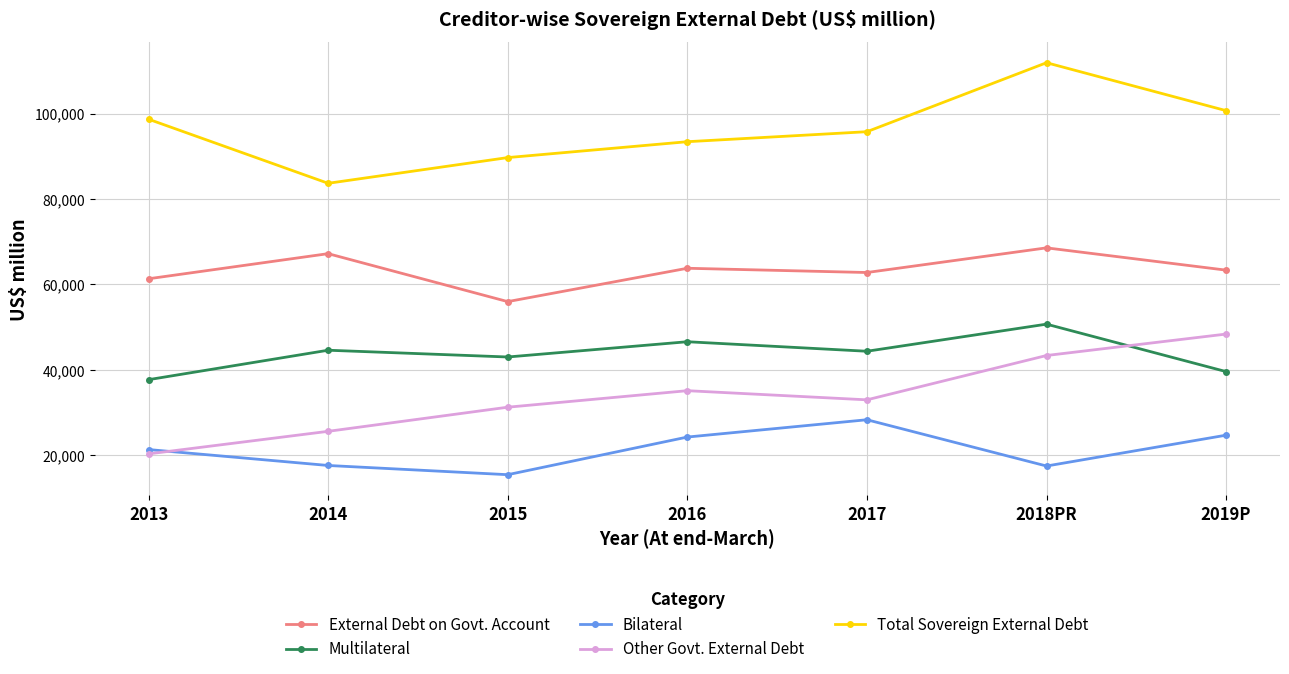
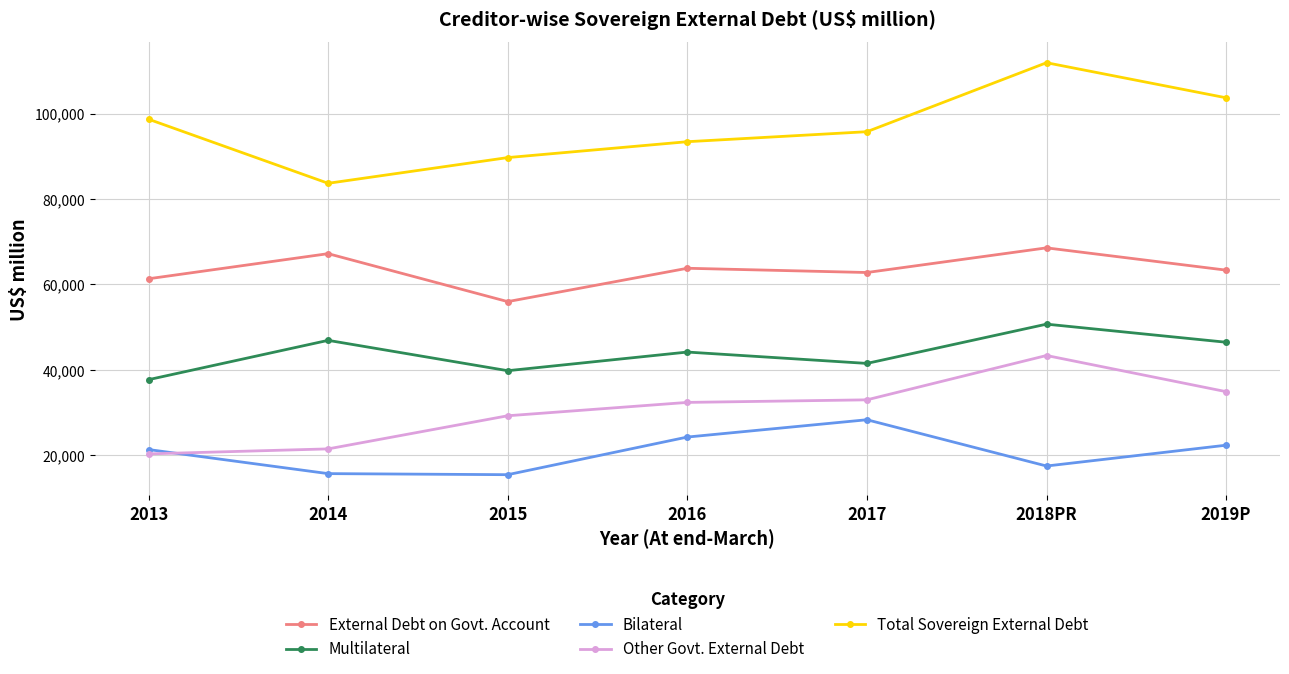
  {
    "External Debt on Govt. Account": {
      "2013": "61,000",
      "2014": "67,000",
      "2015": "56,000",
      "2016": "64,000",
      "2017": "63,000",
      "2018PR": "69,000",
      "2019P": "63,000"
    },
    "Multilateral": {
      "2013": "38,000",
-     "2014": "45,000",
-     "2015": "43,000",
-     "2016": "47,000",
-     "2017": "44,000",
+     "2014": "47,000",
+     "2015": "40,000",
+     "2016": "44,000",
+     "2017": "42,000",
      "2018PR": "51,000",
-     "2019P": "40,000"
+     "2019P": "46,000"
    },
    "Bilateral": {
      "2013": "21,000",
-     "2014": "18,000",
+     "2014": "16,000",
      "2015": "15,000",
      "2016": "24,000",
      "2017": "28,000",
      "2018PR": "17,000",
-     "2019P": "25,000"
+     "2019P": "22,000"
    },
    "Other Govt. External Debt": {
      "2013": "20,000",
-     "2014": "26,000",
-     "2015": "31,000",
-     "2016": "35,000",
+     "2014": "21,000",
+     "2015": "29,000",
+     "2016": "32,000",
      "2017": "33,000",
      "2018PR": "43,000",
-     "2019P": "48,000"
+     "2019P": "35,000"
    },
    "Total Sovereign External Debt": {
      "2013": "99,000",
      "2014": "84,000",
      "2015": "90,000",
      "2016": "93,000",
      "2017": "96,000",
      "2018PR": "112,000",
-     "2019P": "101,000"
+     "2019P": "104,000"
    }
  }
